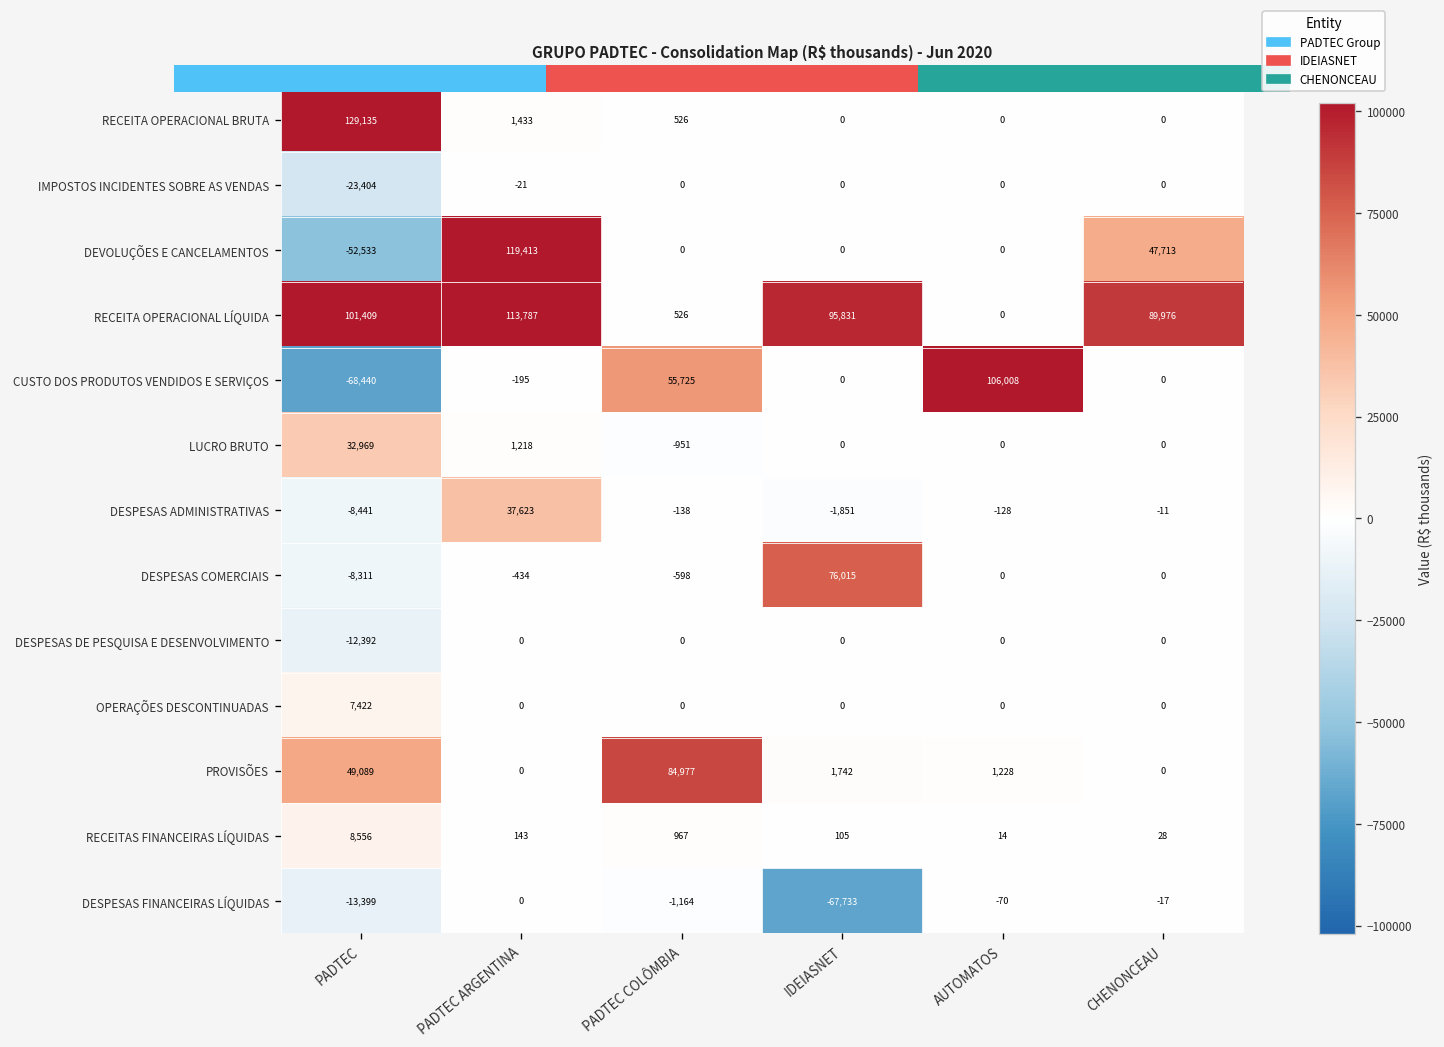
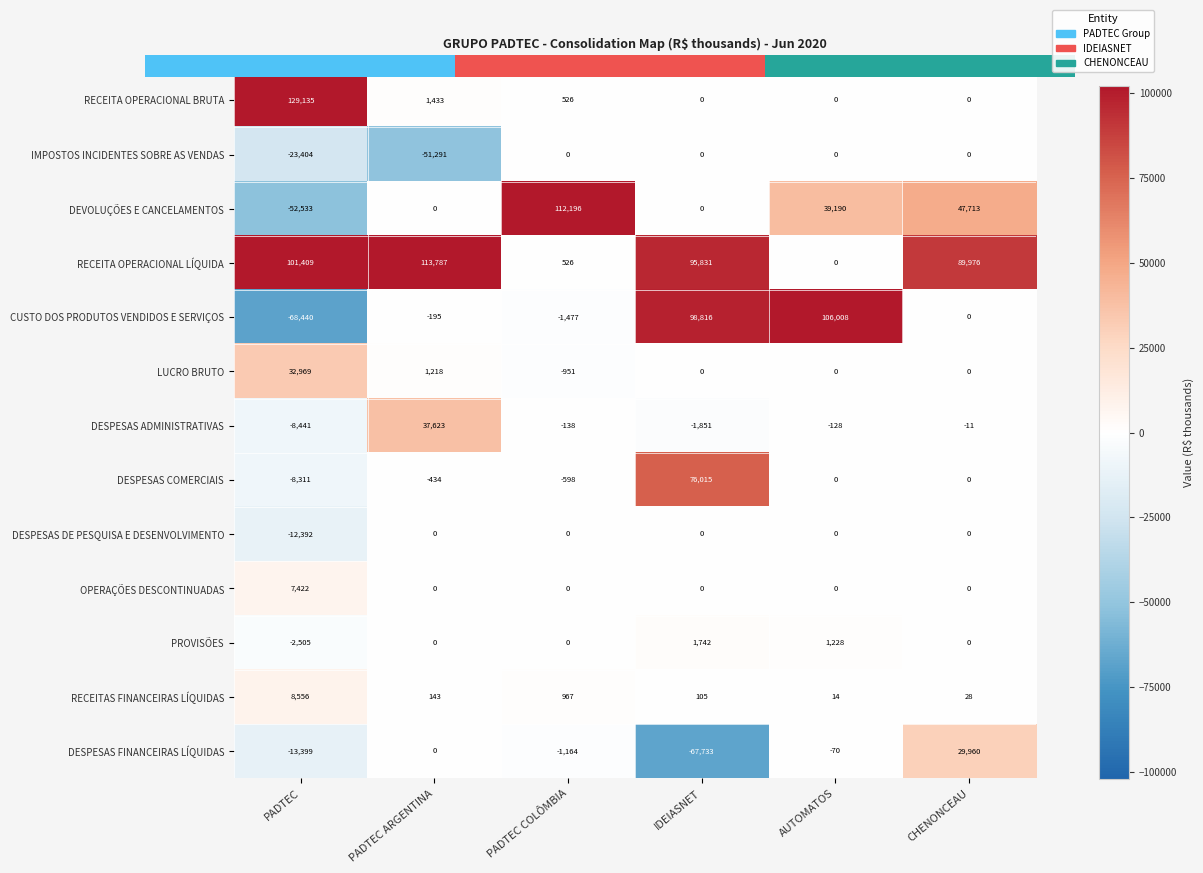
  {
    "GRUPO PADTEC - Consolidation Map (R$ thousands) - Jun 2020": {
      "RECEITA OPERACIONAL BRUTA": {
        "PADTEC": "129,135",
        "PADTEC ARGENTINA": "1,433",
        "PADTEC COLÔMBIA": "526",
        "IDEIASNET": "0",
        "AUTOMATOS": "0",
        "CHENONCEAU": "0"
      },
      "IMPOSTOS INCIDENTES SOBRE AS VENDAS": {
        "PADTEC": "-23,404",
-       "PADTEC ARGENTINA": "-21",
+       "PADTEC ARGENTINA": "-51,291",
        "PADTEC COLÔMBIA": "0",
        "IDEIASNET": "0",
        "AUTOMATOS": "0",
        "CHENONCEAU": "0"
      },
      "DEVOLUÇÕES E CANCELAMENTOS": {
        "PADTEC": "-52,533",
-       "PADTEC ARGENTINA": "119,413",
-       "PADTEC COLÔMBIA": "0",
+       "PADTEC ARGENTINA": "0",
+       "PADTEC COLÔMBIA": "112,196",
        "IDEIASNET": "0",
-       "AUTOMATOS": "0",
+       "AUTOMATOS": "39,190",
        "CHENONCEAU": "47,713"
      },
      "RECEITA OPERACIONAL LÍQUIDA": {
        "PADTEC": "101,409",
        "PADTEC ARGENTINA": "113,787",
        "PADTEC COLÔMBIA": "526",
        "IDEIASNET": "95,831",
        "AUTOMATOS": "0",
        "CHENONCEAU": "89,976"
      },
      "CUSTO DOS PRODUTOS VENDIDOS E SERVIÇOS": {
        "PADTEC": "-68,440",
        "PADTEC ARGENTINA": "-195",
-       "PADTEC COLÔMBIA": "55,725",
-       "IDEIASNET": "0",
+       "PADTEC COLÔMBIA": "-1,477",
+       "IDEIASNET": "98,816",
        "AUTOMATOS": "106,008",
        "CHENONCEAU": "0"
      },
      "LUCRO BRUTO": {
        "PADTEC": "32,969",
        "PADTEC ARGENTINA": "1,218",
        "PADTEC COLÔMBIA": "-951",
        "IDEIASNET": "0",
        "AUTOMATOS": "0",
        "CHENONCEAU": "0"
      },
      "DESPESAS ADMINISTRATIVAS": {
        "PADTEC": "-8,441",
        "PADTEC ARGENTINA": "37,623",
        "PADTEC COLÔMBIA": "-138",
        "IDEIASNET": "-1,851",
        "AUTOMATOS": "-128",
        "CHENONCEAU": "-11"
      },
      "DESPESAS COMERCIAIS": {
        "PADTEC": "-8,311",
        "PADTEC ARGENTINA": "-434",
        "PADTEC COLÔMBIA": "-598",
        "IDEIASNET": "76,015",
        "AUTOMATOS": "0",
        "CHENONCEAU": "0"
      },
      "DESPESAS DE PESQUISA E DESENVOLVIMENTO": {
        "PADTEC": "-12,392",
        "PADTEC ARGENTINA": "0",
        "PADTEC COLÔMBIA": "0",
        "IDEIASNET": "0",
        "AUTOMATOS": "0",
        "CHENONCEAU": "0"
      },
      "OPERAÇÕES DESCONTINUADAS": {
        "PADTEC": "7,422",
        "PADTEC ARGENTINA": "0",
        "PADTEC COLÔMBIA": "0",
        "IDEIASNET": "0",
        "AUTOMATOS": "0",
        "CHENONCEAU": "0"
      },
      "PROVISÕES": {
-       "PADTEC": "49,089",
+       "PADTEC": "-2,505",
        "PADTEC ARGENTINA": "0",
-       "PADTEC COLÔMBIA": "84,977",
+       "PADTEC COLÔMBIA": "0",
        "IDEIASNET": "1,742",
        "AUTOMATOS": "1,228",
        "CHENONCEAU": "0"
      },
      "RECEITAS FINANCEIRAS LÍQUIDAS": {
        "PADTEC": "8,556",
        "PADTEC ARGENTINA": "143",
        "PADTEC COLÔMBIA": "967",
        "IDEIASNET": "105",
        "AUTOMATOS": "14",
        "CHENONCEAU": "28"
      },
      "DESPESAS FINANCEIRAS LÍQUIDAS": {
        "PADTEC": "-13,399",
        "PADTEC ARGENTINA": "0",
        "PADTEC COLÔMBIA": "-1,164",
        "IDEIASNET": "-67,733",
        "AUTOMATOS": "-70",
-       "CHENONCEAU": "-17"
+       "CHENONCEAU": "29,960"
      }
    }
  }
